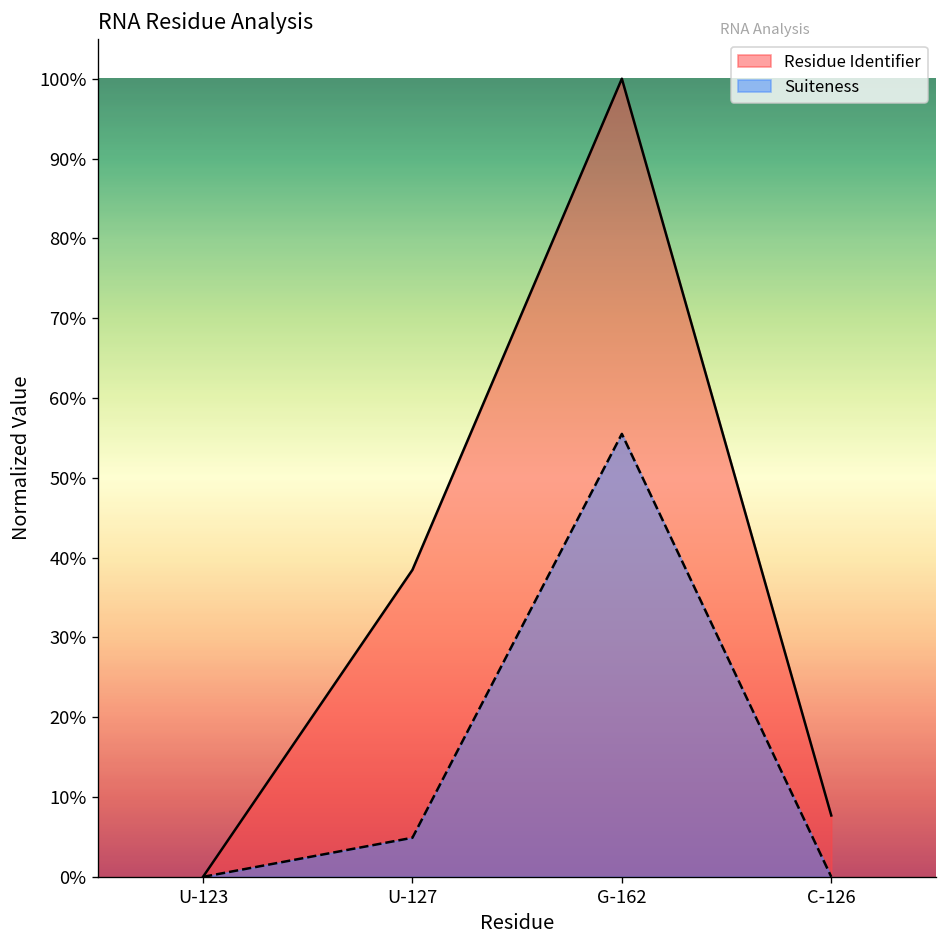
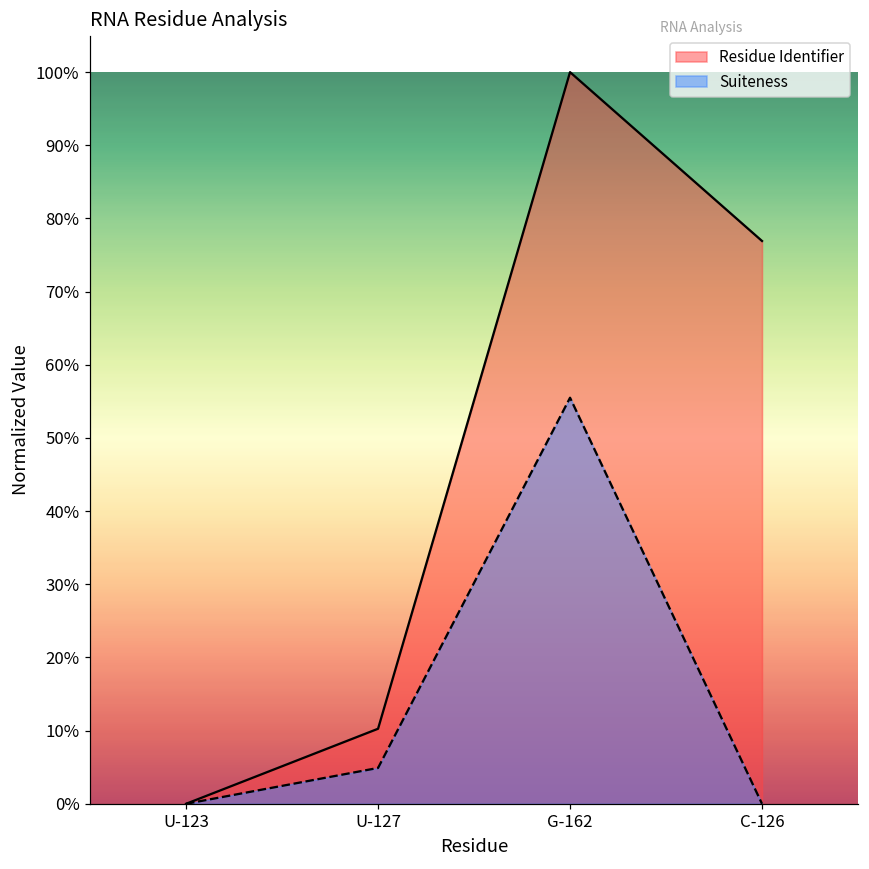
  {
    "Residue Identifier": {
-     "U-127": "38%",
+     "U-127": "10%",
      "G-162": "100%",
-     "C-126": "8%"
+     "C-126": "77%"
    },
    "Suiteness": {
      "U-127": "5%",
      "G-162": "56%",
      "C-126": "0%"
    }
  }
